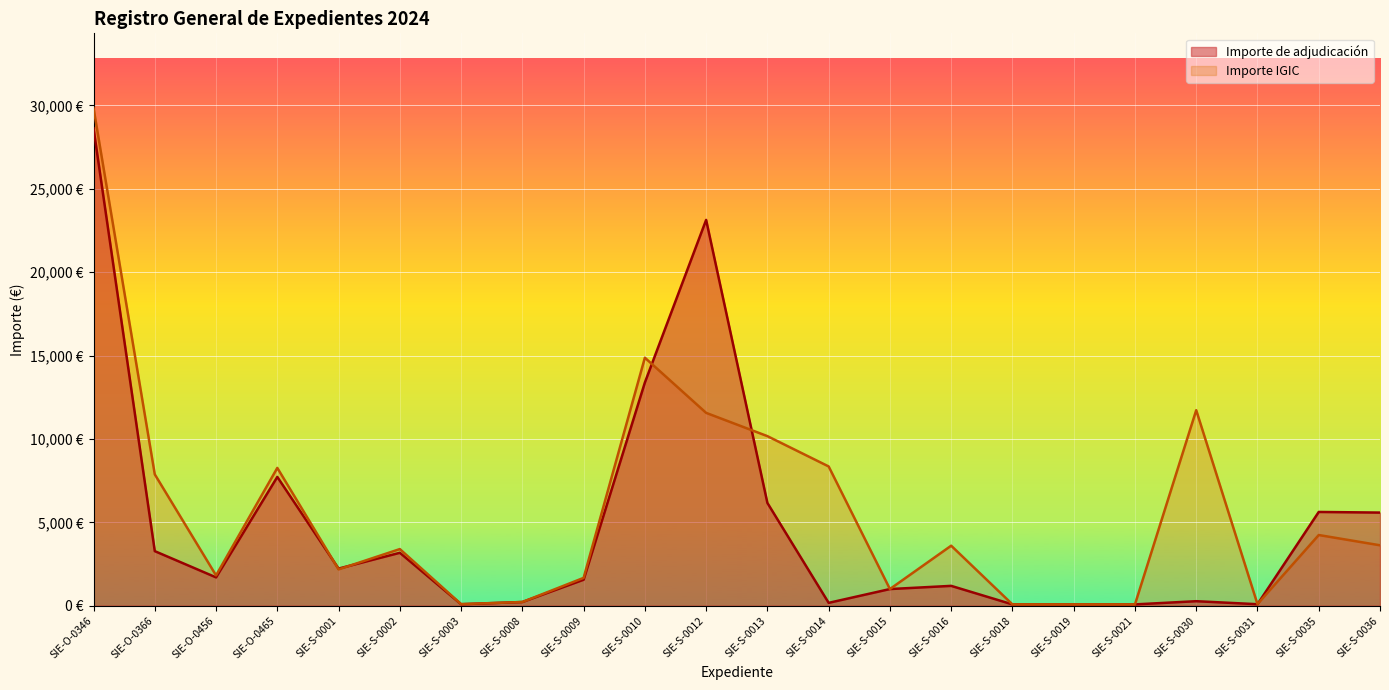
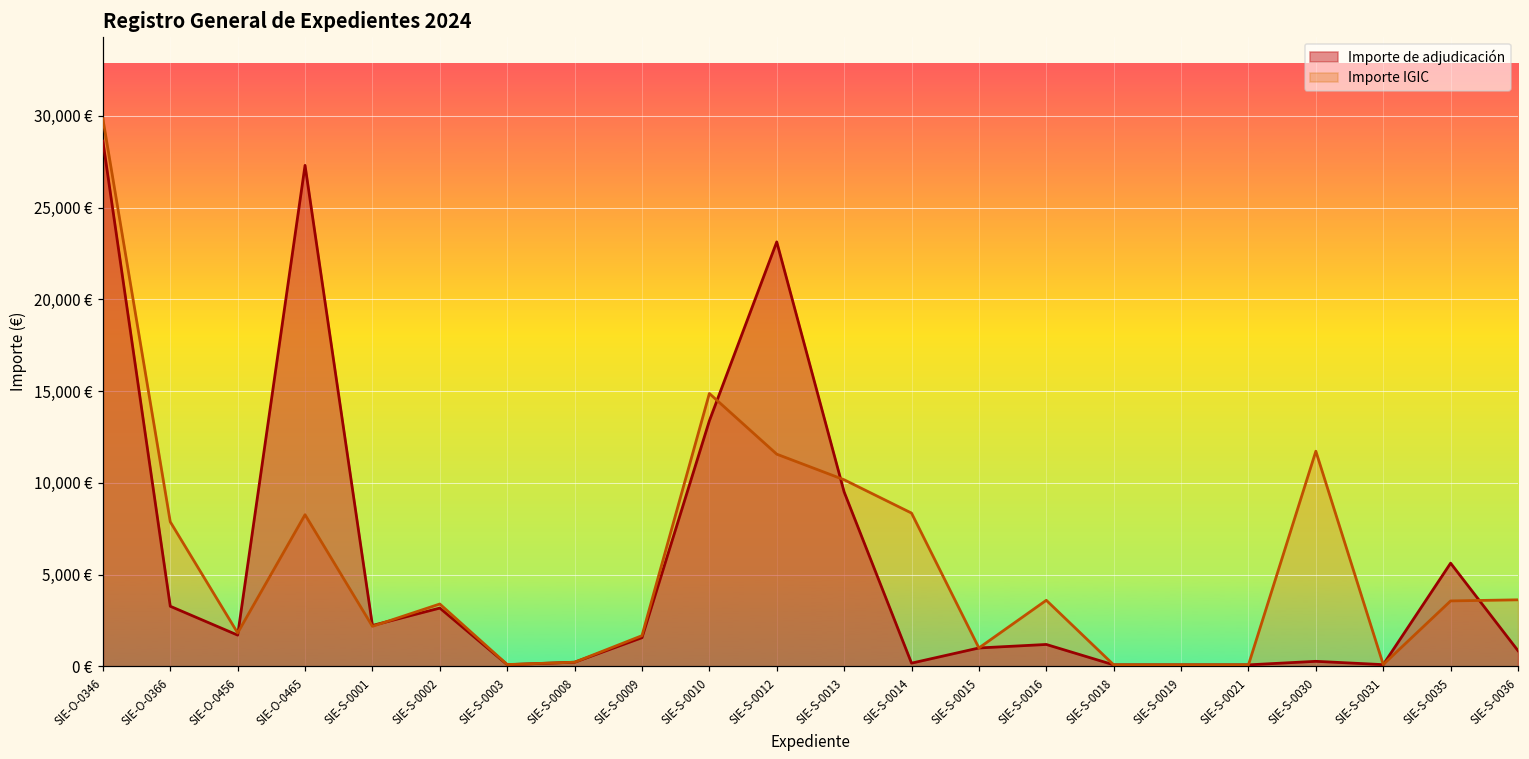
  {
    "Importe de adjudicación": {
      "SIE-O-0346": "28,600 €",
      "SIE-O-0366": "3,300 €",
-     "SIE-O-0465": "7,700 €",
+     "SIE-O-0465": "27,300 €",
      "SIE-S-0002": "3,200 €",
      "SIE-S-0010": "13,400 €",
      "SIE-S-0012": "23,100 €",
-     "SIE-S-0013": "6,200 €",
+     "SIE-S-0013": "9,500 €",
      "SIE-S-0014": "200 €",
      "SIE-S-0016": "1,200 €",
      "SIE-S-0030": "300 €",
      "SIE-S-0035": "5,600 €",
-     "SIE-S-0036": "5,600 €"
+     "SIE-S-0036": "900 €"
    },
    "Importe IGIC": {
      "SIE-O-0346": "29,800 €",
      "SIE-O-0366": "7,900 €",
      "SIE-O-0465": "8,300 €",
      "SIE-S-0002": "3,400 €",
      "SIE-S-0010": "14,900 €",
      "SIE-S-0012": "11,600 €",
      "SIE-S-0013": "10,200 €",
      "SIE-S-0014": "8,400 €",
      "SIE-S-0016": "3,600 €",
      "SIE-S-0030": "11,700 €",
-     "SIE-S-0035": "4,200 €",
+     "SIE-S-0035": "3,600 €",
      "SIE-S-0036": "3,600 €"
    }
  }
